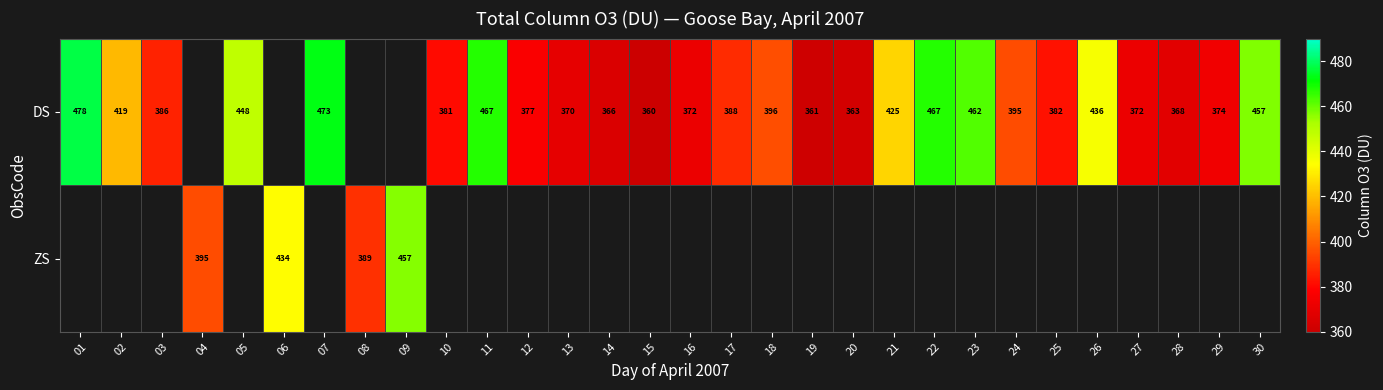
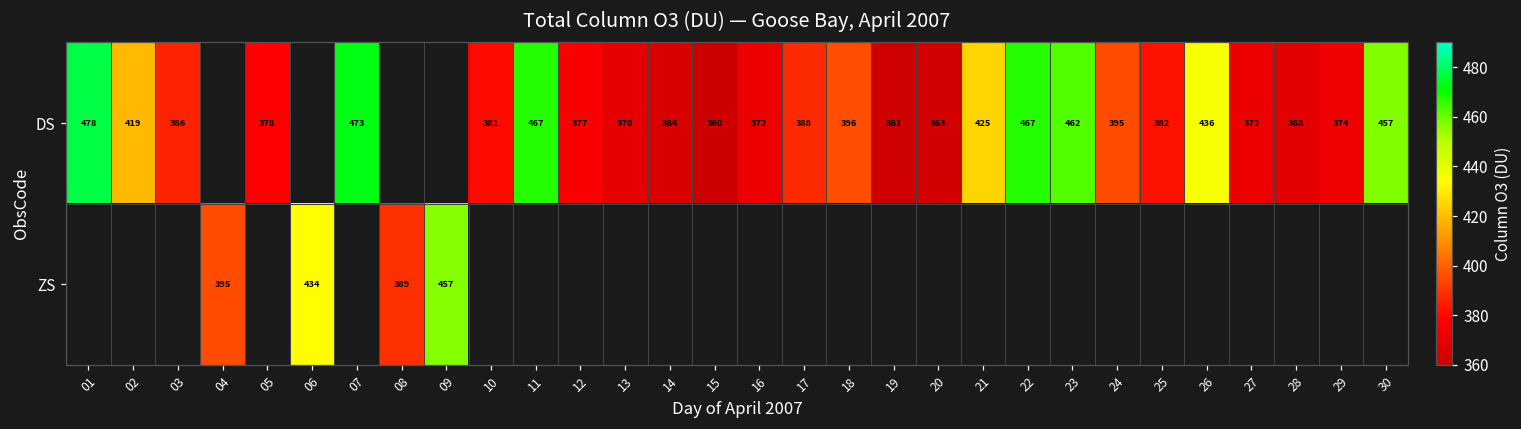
  {
    "DS": {
      "01": 478,
      "02": 419,
      "03": 386,
-     "05": 448,
+     "05": 378,
      "07": 473,
      "10": 381,
      "11": 467,
      "12": 377,
      "13": 370,
      "14": 366,
      "15": 360,
      "16": 372,
      "17": 388,
      "18": 396,
      "19": 361,
      "20": 363,
      "21": 425,
      "22": 467,
      "23": 462,
      "24": 395,
      "25": 382,
      "26": 436,
      "27": 372,
      "28": 368,
      "29": 374,
      "30": 457
    },
    "ZS": {
      "04": 395,
      "06": 434,
      "08": 389,
      "09": 457
    }
  }
